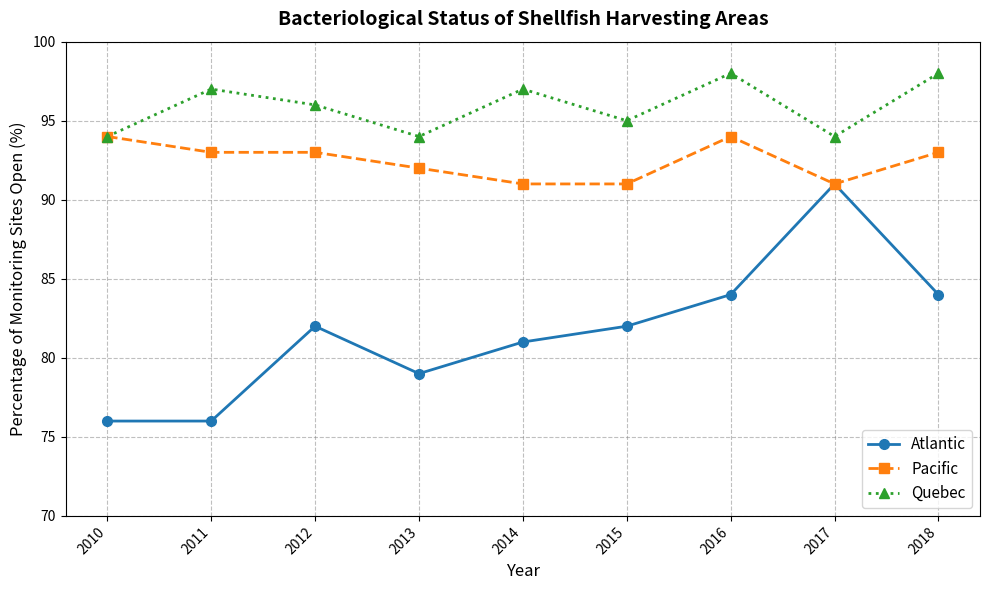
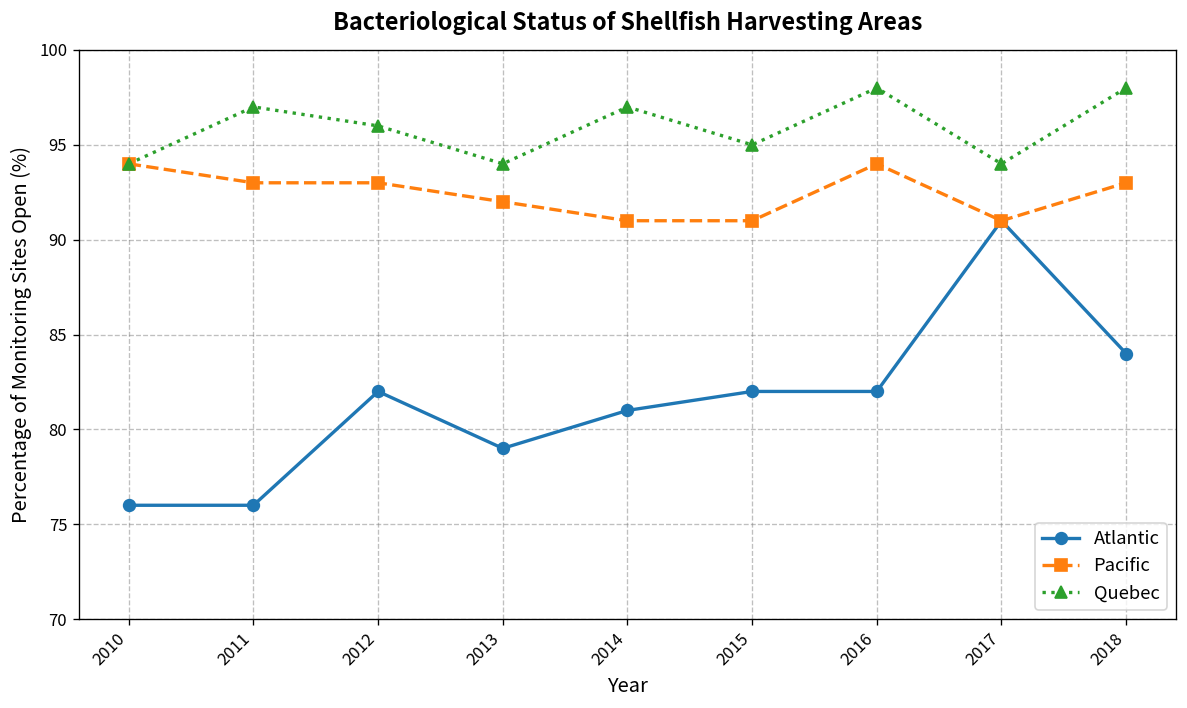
  {
    "Atlantic": {
      "2010": 76,
      "2011": 76,
      "2012": 82,
      "2013": 79,
      "2014": 81,
      "2015": 82,
-     "2016": 84,
+     "2016": 82,
      "2018": 84
    },
    "Pacific": {
      "2011": 93,
      "2012": 93,
      "2013": 92,
      "2014": 91,
      "2015": 91,
      "2016": 94,
      "2018": 93
    },
    "Quebec": {
      "2011": 97,
      "2012": 96,
      "2013": 94,
      "2014": 97,
      "2015": 95,
      "2016": 98,
      "2017": 94,
      "2018": 98
    }
  }
